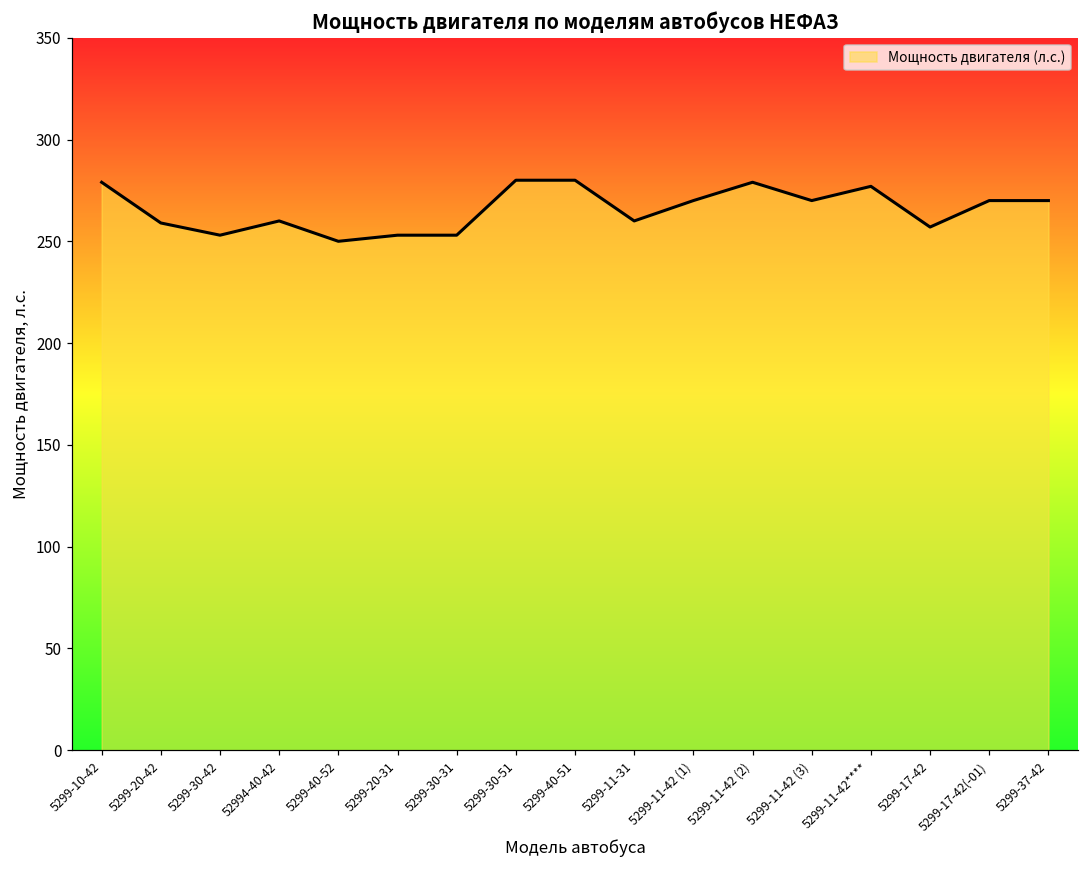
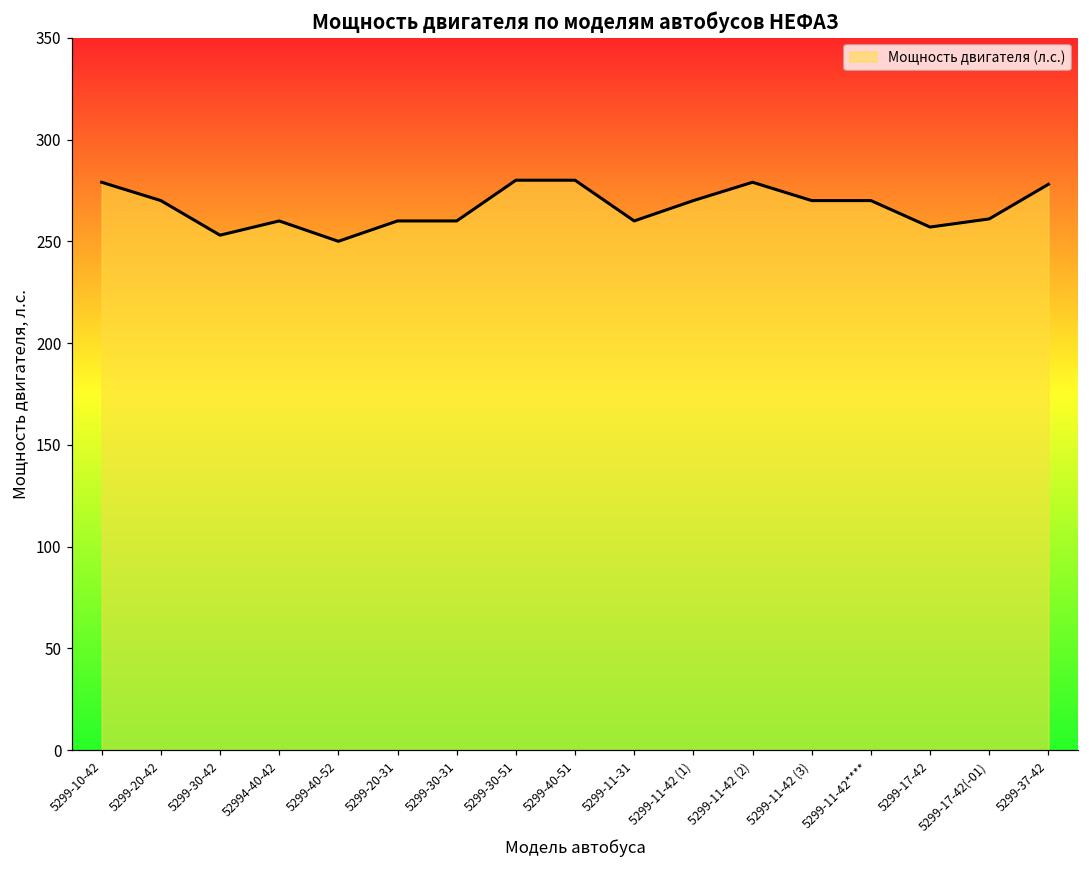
  {
    "5299-10-42": 279,
-   "5299-20-42": 259,
+   "5299-20-42": 270,
    "5299-30-42": 253,
    "52994-40-42": 260,
    "5299-40-52": 250,
-   "5299-20-31": 253,
-   "5299-30-31": 253,
+   "5299-20-31": 260,
+   "5299-30-31": 260,
    "5299-30-51": 280,
    "5299-40-51": 280,
    "5299-11-31": 260,
    "5299-11-42 (1)": 270,
    "5299-11-42 (2)": 279,
    "5299-11-42 (3)": 270,
-   "5299-11-42****": 277,
+   "5299-11-42****": 270,
    "5299-17-42": 257,
-   "5299-17-42(-01)": 270,
-   "5299-37-42": 270
+   "5299-17-42(-01)": 261,
+   "5299-37-42": 278
  }
